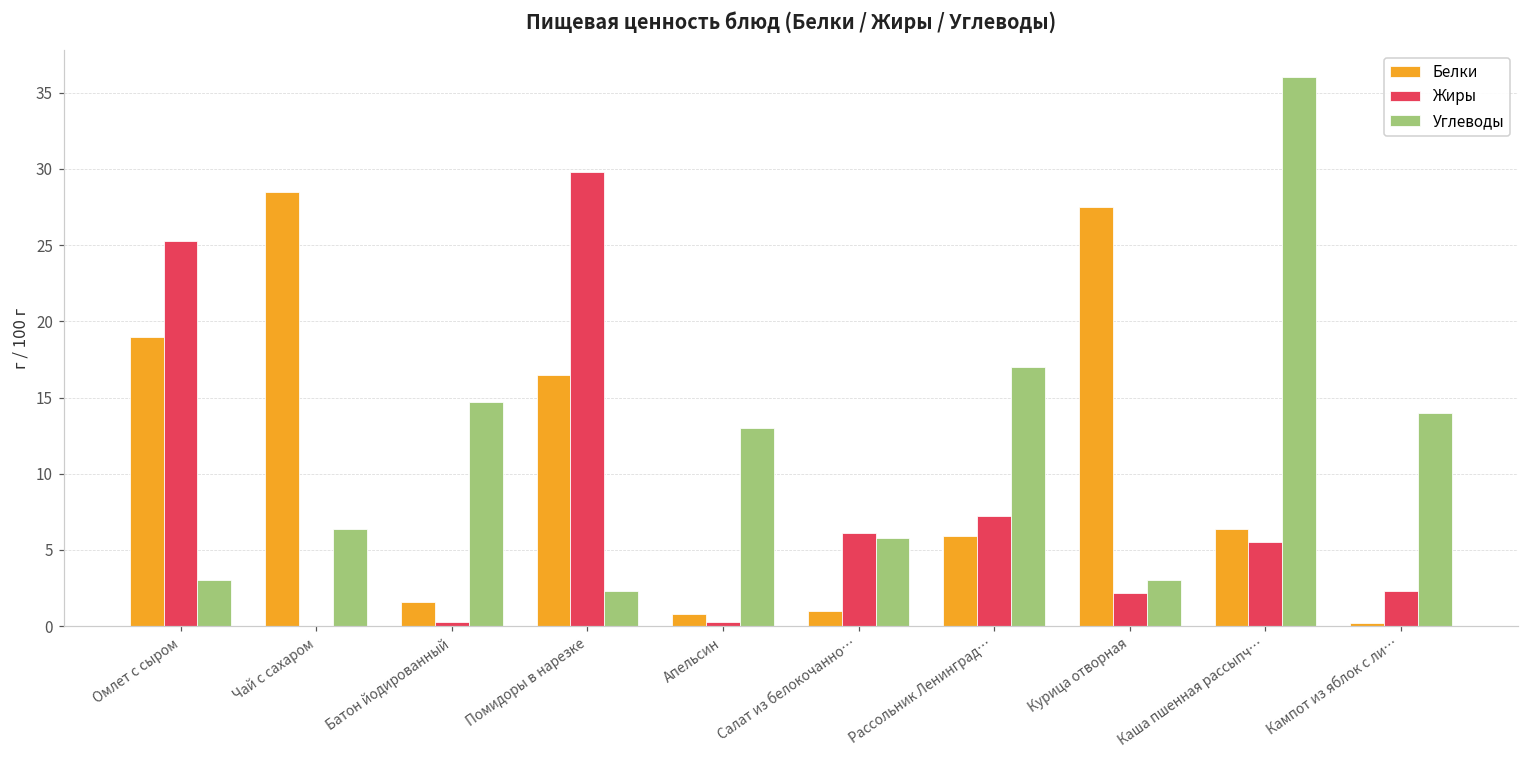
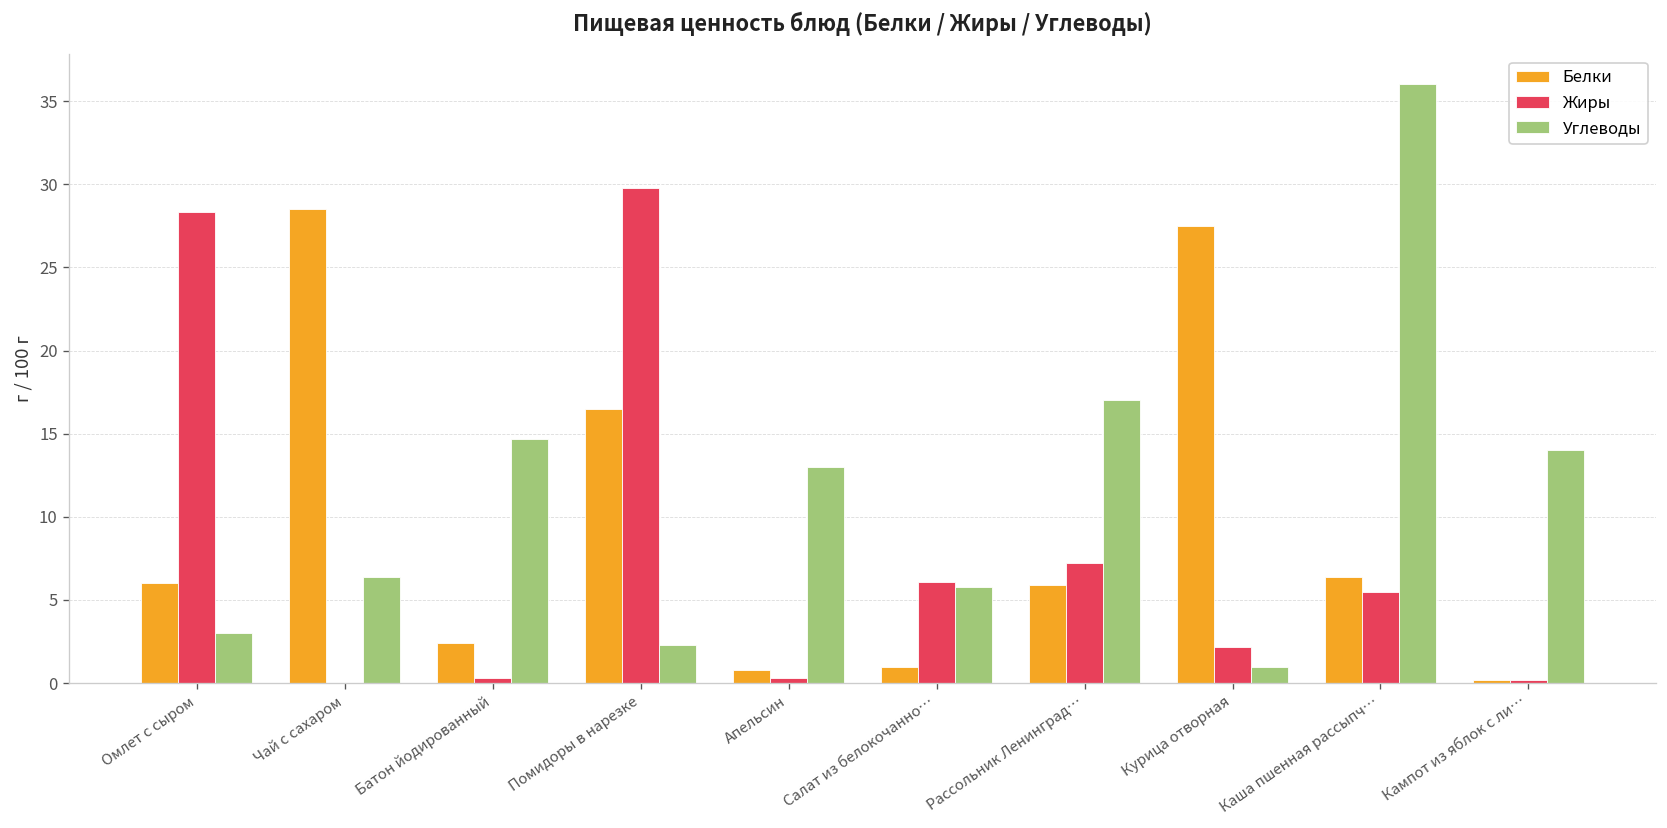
  {
    "Белки": {
-     "Омлет с сыром": 19,
+     "Омлет с сыром": 6,
      "Чай с сахаром": 28.5,
-     "Батон йодированный": 1.6,
+     "Батон йодированный": 2.4,
      "Помидоры в нарезке": 16.5,
      "Апельсин": 0.8,
      "Салат из белокочанно…": 1.0,
      "Рассольник Ленинград…": 5.9,
      "Курица отворная": 27.5,
      "Каша пшенная рассыпч…": 6.4,
      "Кампот из яблок с ли…": 0.2
    },
    "Жиры": {
-     "Омлет с сыром": 25.3,
+     "Омлет с сыром": 28.3,
      "Чай с сахаром": 0.0,
      "Батон йодированный": 0.3,
      "Помидоры в нарезке": 29.8,
      "Апельсин": 0.3,
      "Салат из белокочанно…": 6.1,
      "Рассольник Ленинград…": 7.2,
      "Курица отворная": 2.2,
      "Каша пшенная рассыпч…": 5.5,
-     "Кампот из яблок с ли…": 2.3
+     "Кампот из яблок с ли…": 0.2
    },
    "Углеводы": {
      "Омлет с сыром": 3,
      "Чай с сахаром": 6.4,
      "Батон йодированный": 14.7,
      "Помидоры в нарезке": 2.3,
      "Апельсин": 13,
      "Салат из белокочанно…": 5.8,
      "Рассольник Ленинград…": 17,
-     "Курица отворная": 3,
+     "Курица отворная": 1,
      "Каша пшенная рассыпч…": 36,
      "Кампот из яблок с ли…": 14
    }
  }
